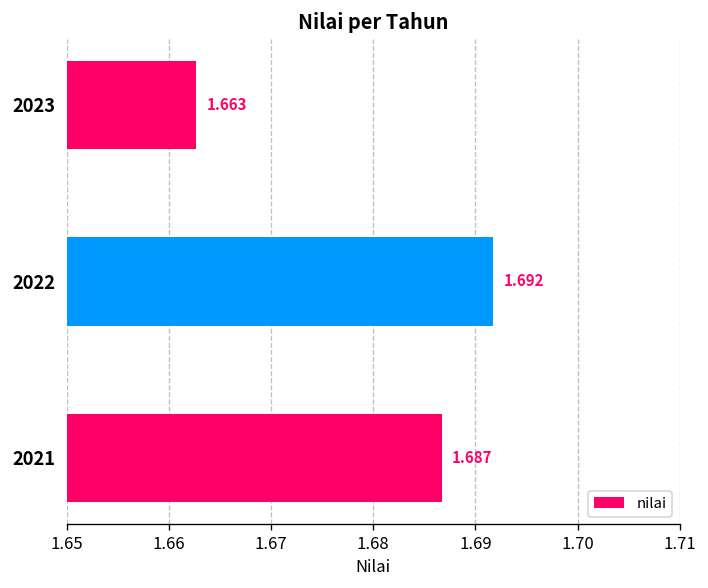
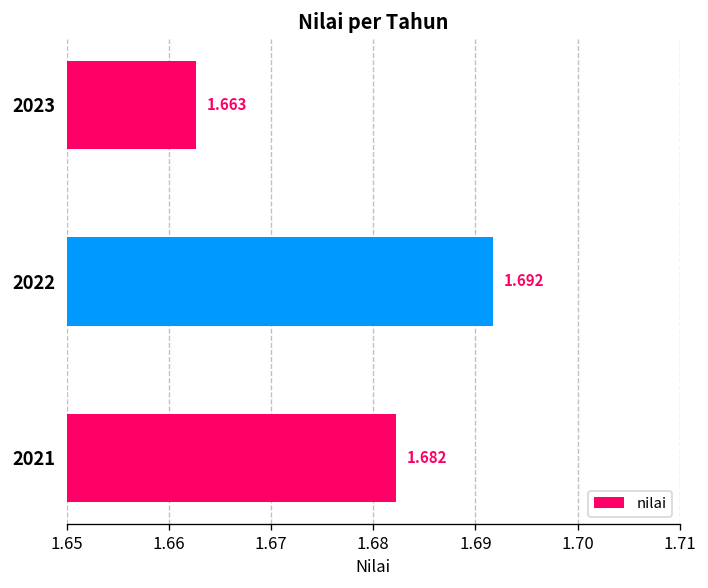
  {
    "2023": 1.663,
    "2022": 1.692,
-   "2021": 1.687
+   "2021": 1.682
  }
